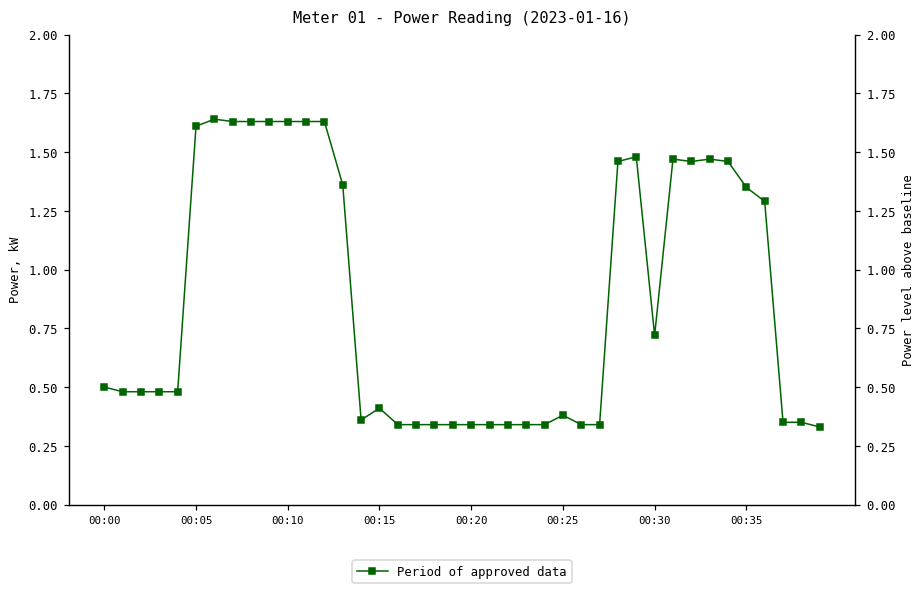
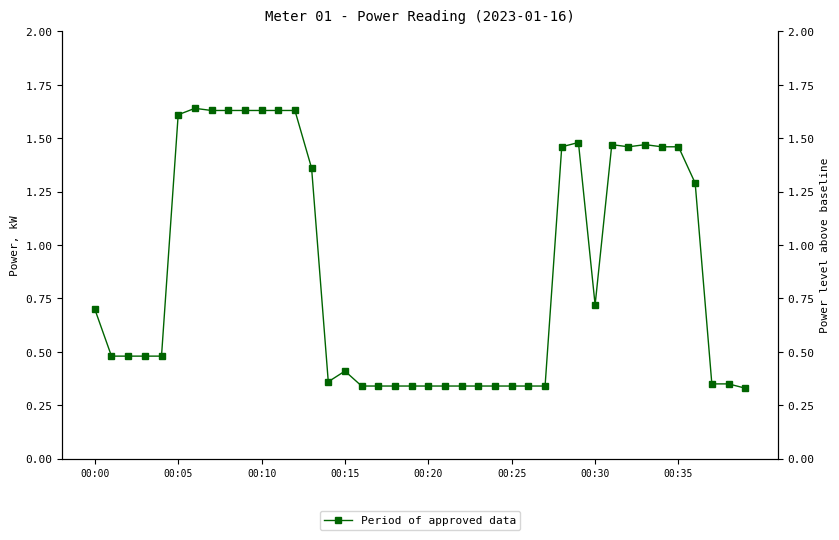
  {
-   "00:00": 0.5,
+   "00:00": 0.7,
    "00:05": 1.61,
    "00:10": 1.63,
    "00:15": 0.41,
    "00:20": 0.34,
-   "00:25": 0.38,
+   "00:25": 0.34,
    "00:30": 0.72,
-   "00:35": 1.35
+   "00:35": 1.46
  }
